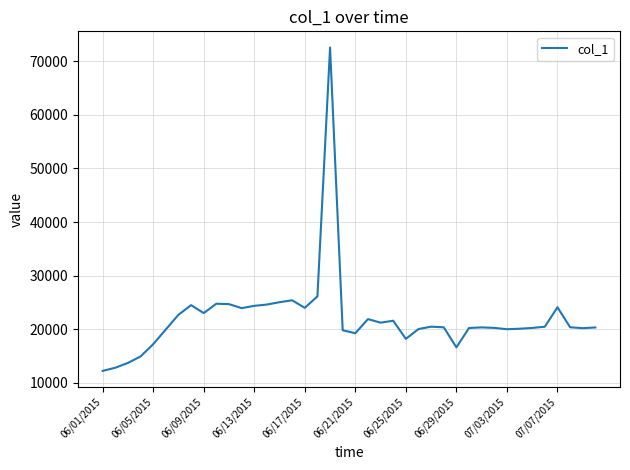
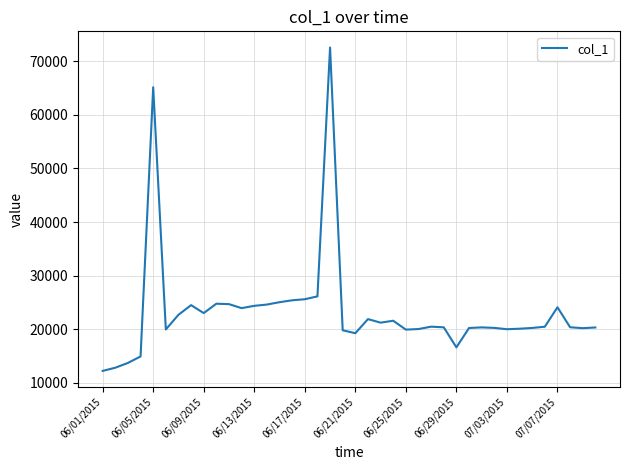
  {
    "06/01/2015": 12000,
-   "06/05/2015": 17000,
+   "06/05/2015": 65000,
    "06/09/2015": 23000,
    "06/13/2015": 24000,
-   "06/17/2015": 24000,
+   "06/17/2015": 26000,
    "06/21/2015": 19000,
-   "06/25/2015": 18000,
+   "06/25/2015": 20000,
    "06/29/2015": 17000,
    "07/03/2015": 20000,
    "07/07/2015": 24000
  }
